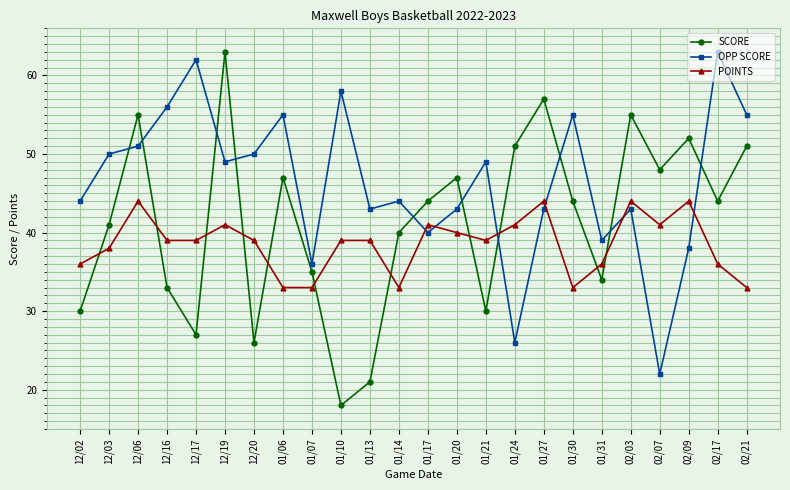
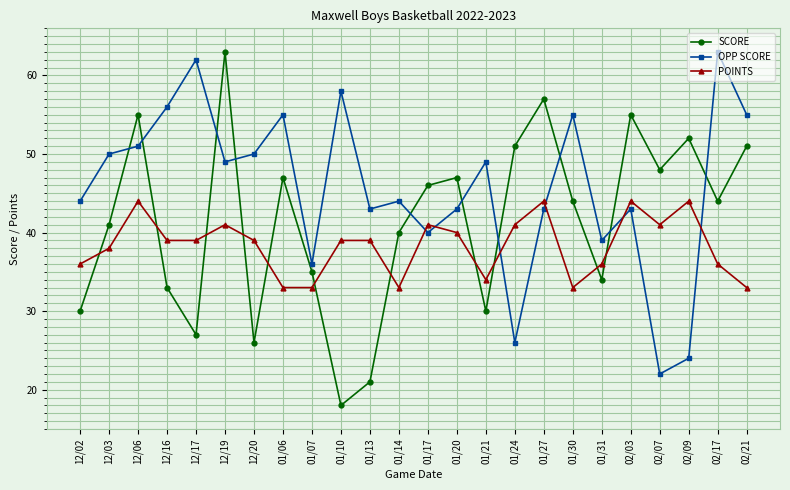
  {
    "SCORE": {
      "12/02": 30,
      "12/03": 41,
      "12/06": 55,
      "12/16": 33,
      "12/17": 27,
      "12/19": 63,
      "12/20": 26,
      "01/06": 47,
      "01/07": 35,
      "01/10": 18,
      "01/13": 21,
      "01/14": 40,
-     "01/17": 44,
+     "01/17": 46,
      "01/20": 47,
      "01/21": 30,
      "01/24": 51,
      "01/27": 57,
      "01/30": 44,
      "01/31": 34,
      "02/03": 55,
      "02/07": 48,
      "02/09": 52,
      "02/17": 44,
      "02/21": 51
    },
    "OPP SCORE": {
      "12/02": 44,
      "12/03": 50,
      "12/06": 51,
      "12/16": 56,
      "12/17": 62,
      "12/19": 49,
      "12/20": 50,
      "01/06": 55,
      "01/07": 36,
      "01/10": 58,
      "01/13": 43,
      "01/14": 44,
      "01/17": 40,
      "01/20": 43,
      "01/21": 49,
      "01/24": 26,
      "01/27": 43,
      "01/30": 55,
      "01/31": 39,
      "02/03": 43,
      "02/07": 22,
-     "02/09": 38,
+     "02/09": 24,
      "02/21": 55
    },
    "POINTS": {
      "12/02": 36,
      "12/03": 38,
      "12/06": 44,
      "12/16": 39,
      "12/17": 39,
      "12/19": 41,
      "12/20": 39,
      "01/06": 33,
      "01/07": 33,
      "01/10": 39,
      "01/13": 39,
      "01/14": 33,
      "01/17": 41,
      "01/20": 40,
-     "01/21": 39,
+     "01/21": 34,
      "01/24": 41,
      "01/27": 44,
      "01/30": 33,
      "01/31": 36,
      "02/03": 44,
      "02/07": 41,
      "02/09": 44,
      "02/17": 36,
      "02/21": 33
    }
  }
